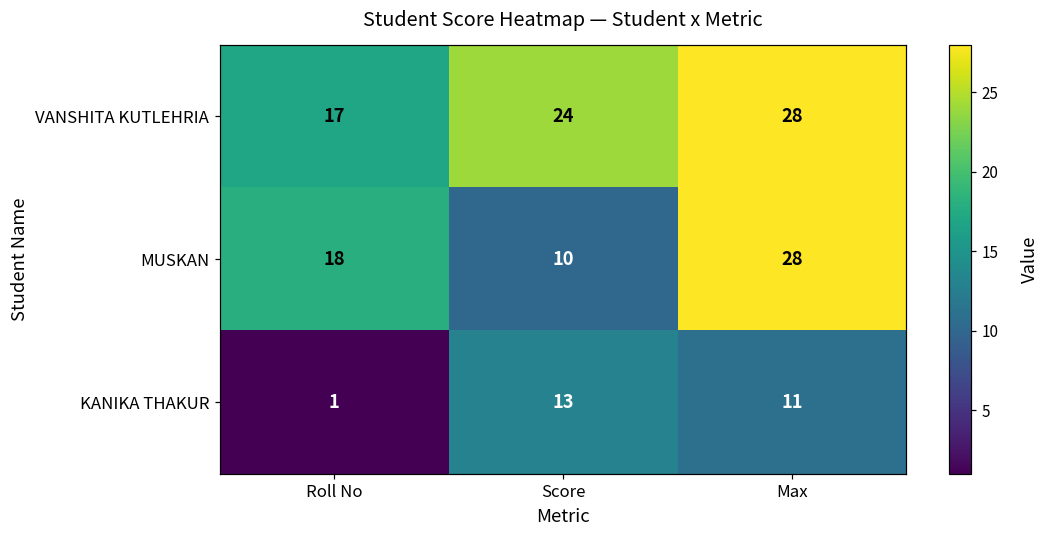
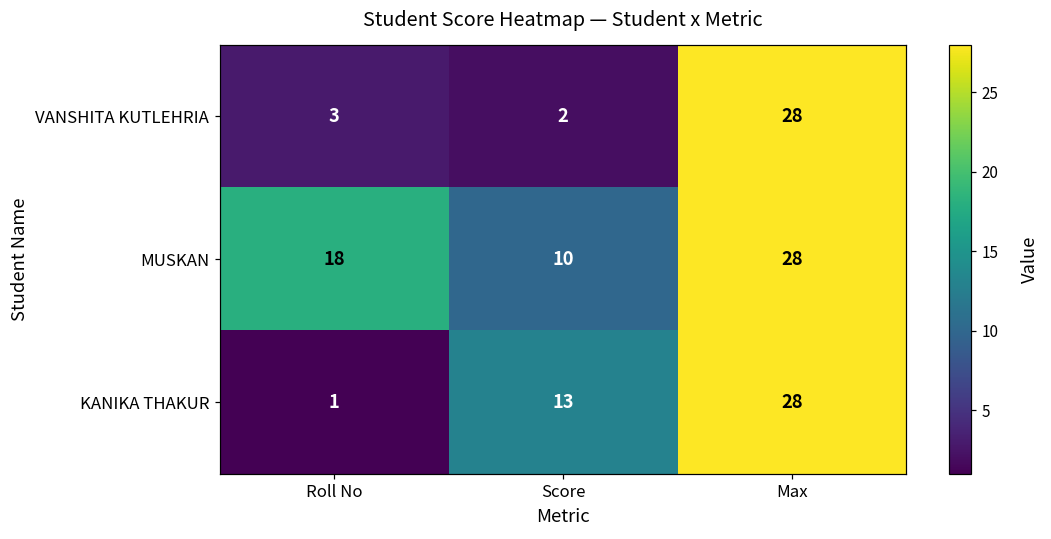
  {
    "VANSHITA KUTLEHRIA": {
-     "Roll No": 17,
-     "Score": 24,
+     "Roll No": 3,
+     "Score": 2,
      "Max": 28
    },
    "MUSKAN": {
      "Roll No": 18,
      "Score": 10,
      "Max": 28
    },
    "KANIKA THAKUR": {
      "Roll No": 1,
      "Score": 13,
-     "Max": 11
+     "Max": 28
    }
  }
